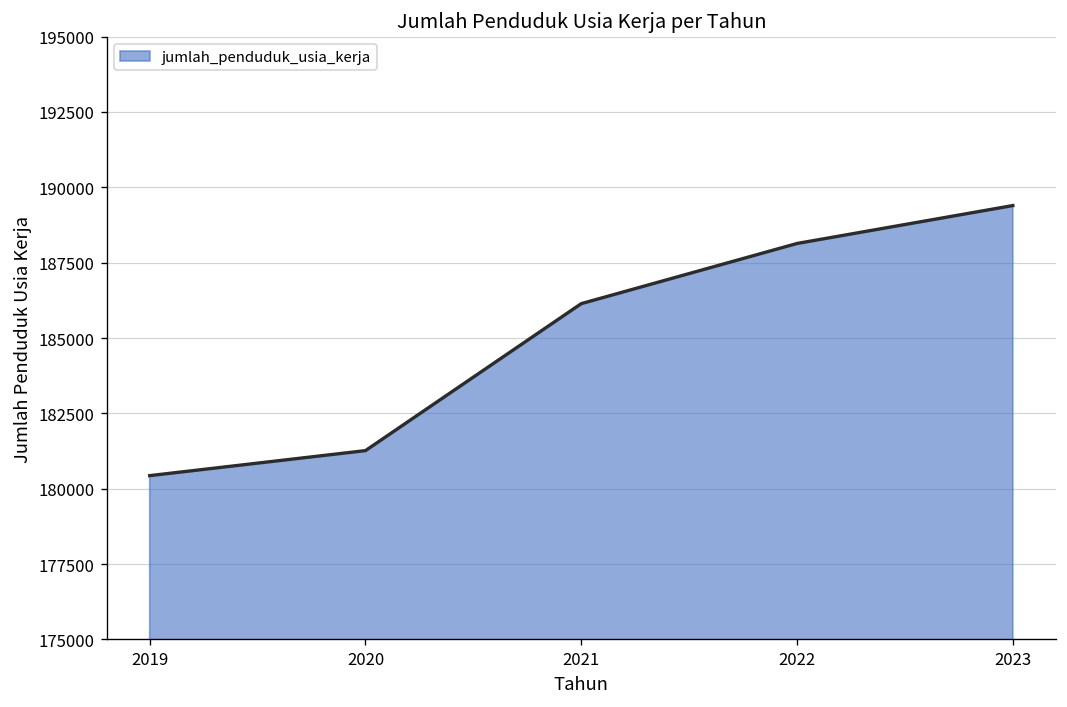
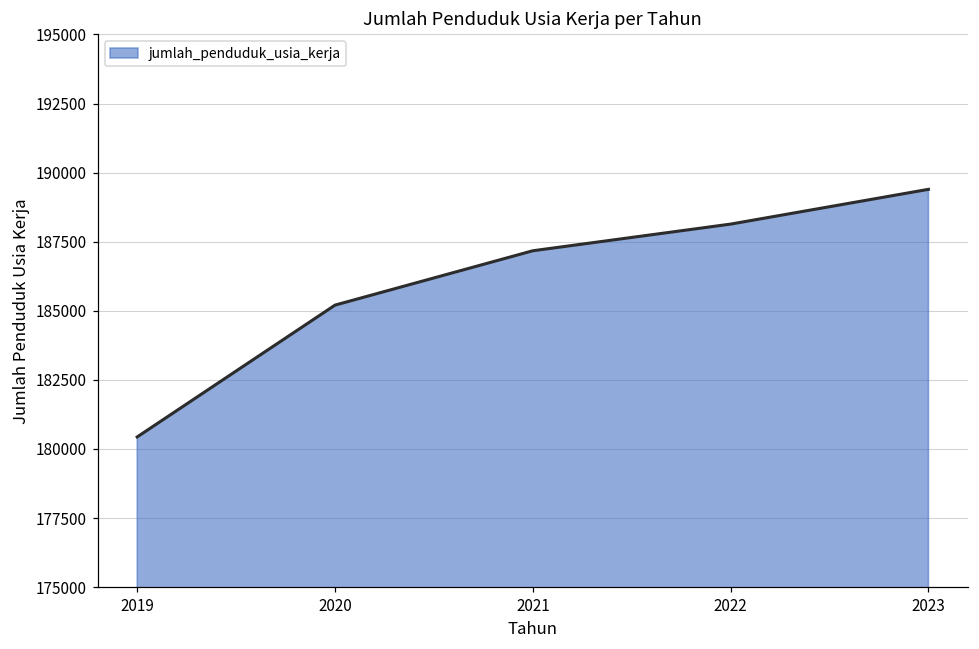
  {
    "2019": 180400,
-   "2020": 181300,
-   "2021": 186100,
+   "2020": 185200,
+   "2021": 187200,
    "2022": 188100,
    "2023": 189400
  }
